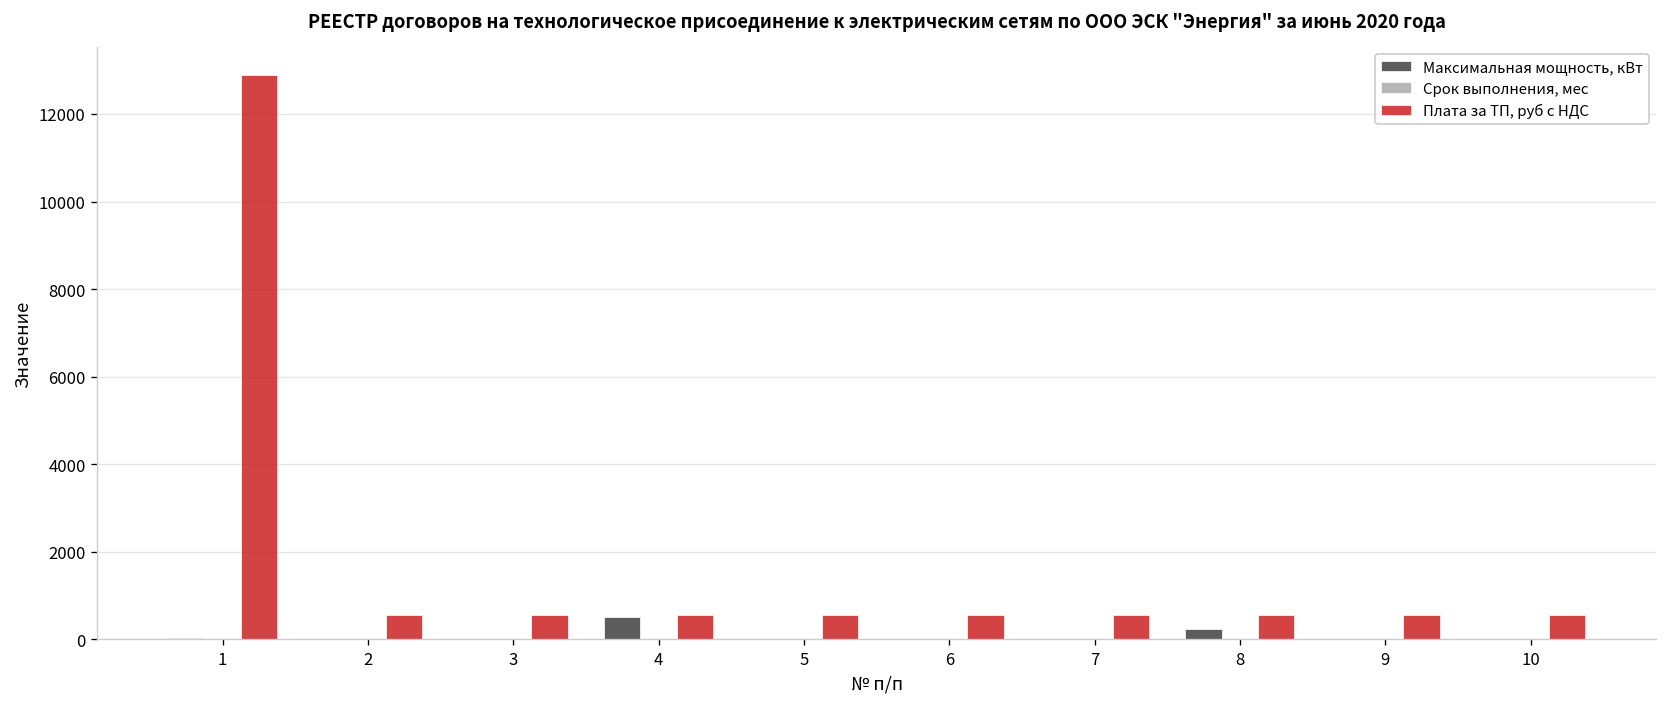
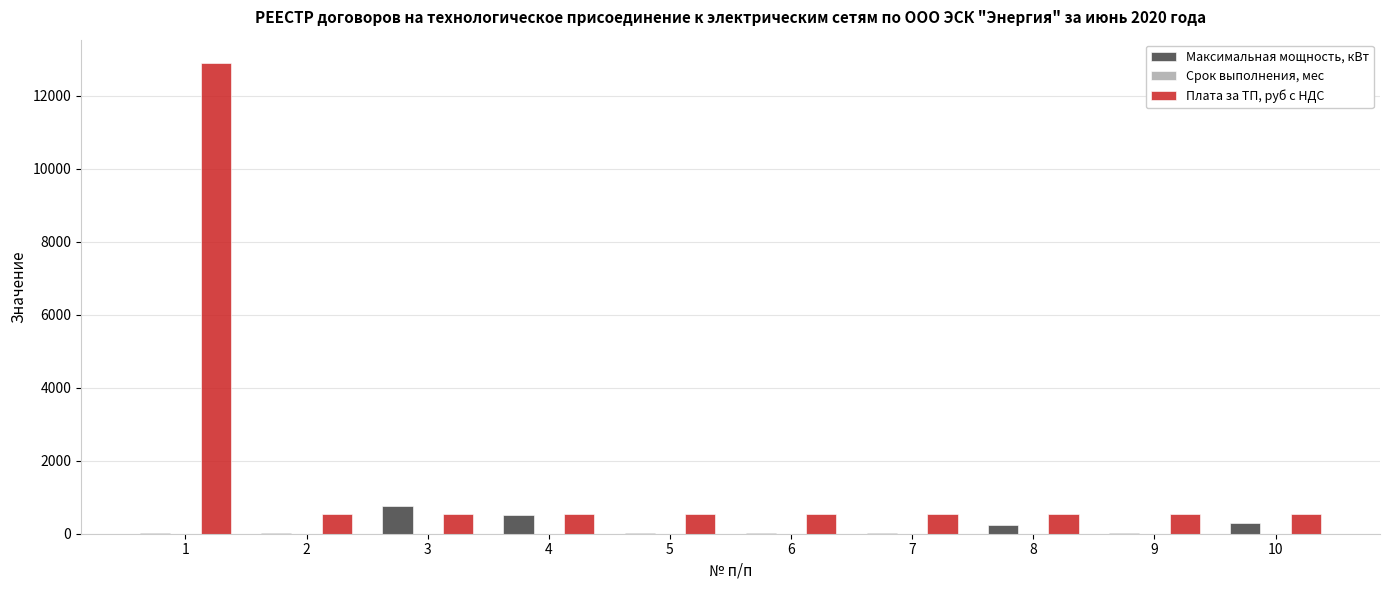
  {
    "Максимальная мощность, кВт": {
-     "3": 0,
+     "3": 800,
      "4": 500,
      "8": 200,
-     "10": 0
+     "10": 300
    },
    "Плата за ТП, руб с НДС": {
      "1": 12900,
      "2": 600,
      "3": 600,
      "4": 600,
      "5": 600,
      "6": 600,
      "7": 600,
      "8": 600,
      "9": 600,
      "10": 600
    }
  }
